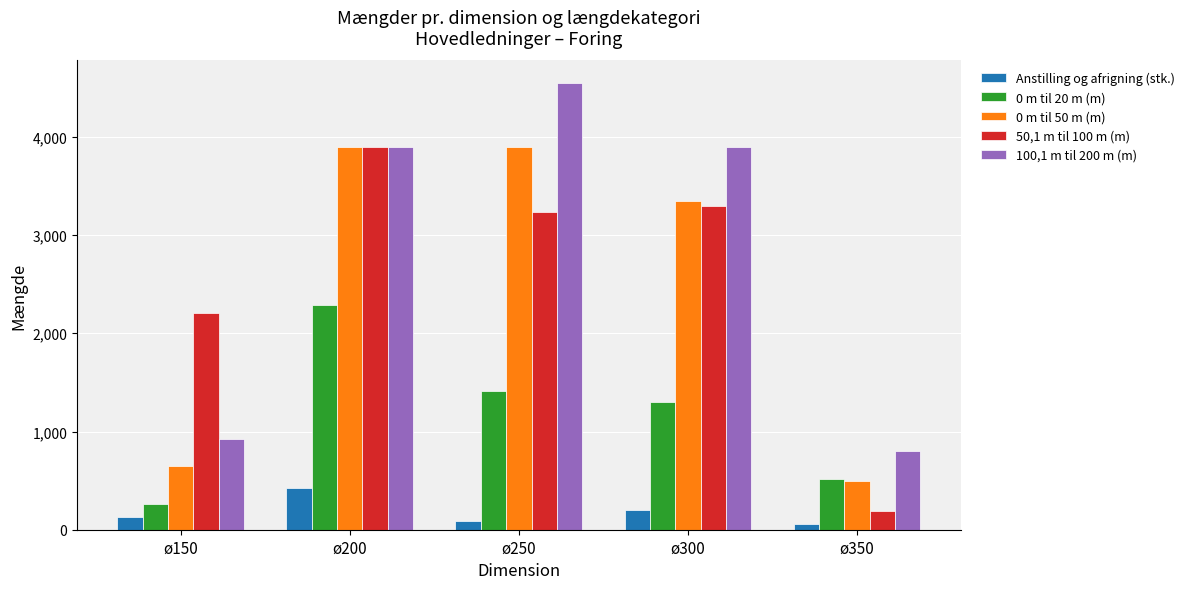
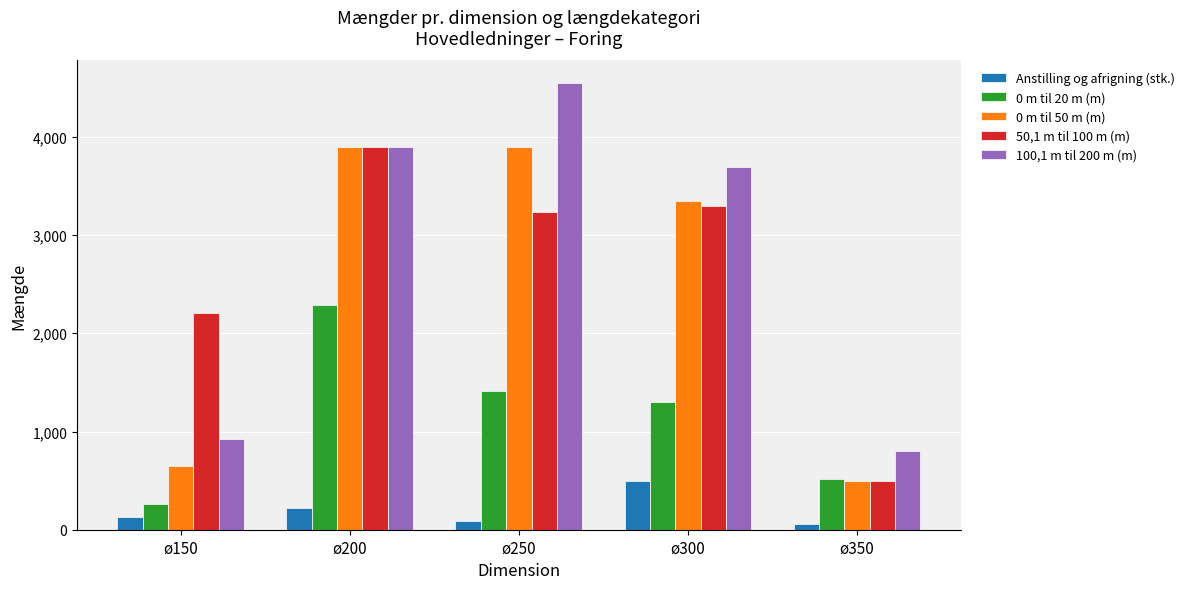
  {
    "Anstilling og afrigning (stk.)": {
      "ø150": "100",
-     "ø200": "400",
+     "ø200": "200",
      "ø250": "100",
-     "ø300": "200",
+     "ø300": "500",
      "ø350": "100"
    },
    "0 m til 20 m (m)": {
      "ø150": "300",
      "ø200": "2,300",
      "ø250": "1,400",
      "ø300": "1,300",
      "ø350": "500"
    },
    "0 m til 50 m (m)": {
      "ø150": "700",
      "ø200": "3,900",
      "ø250": "3,900",
      "ø300": "3,300",
      "ø350": "500"
    },
    "50,1 m til 100 m (m)": {
      "ø150": "2,200",
      "ø200": "3,900",
      "ø250": "3,200",
      "ø300": "3,300",
-     "ø350": "200"
+     "ø350": "500"
    },
    "100,1 m til 200 m (m)": {
      "ø150": "900",
      "ø200": "3,900",
      "ø250": "4,600",
-     "ø300": "3,900",
+     "ø300": "3,700",
      "ø350": "800"
    }
  }
